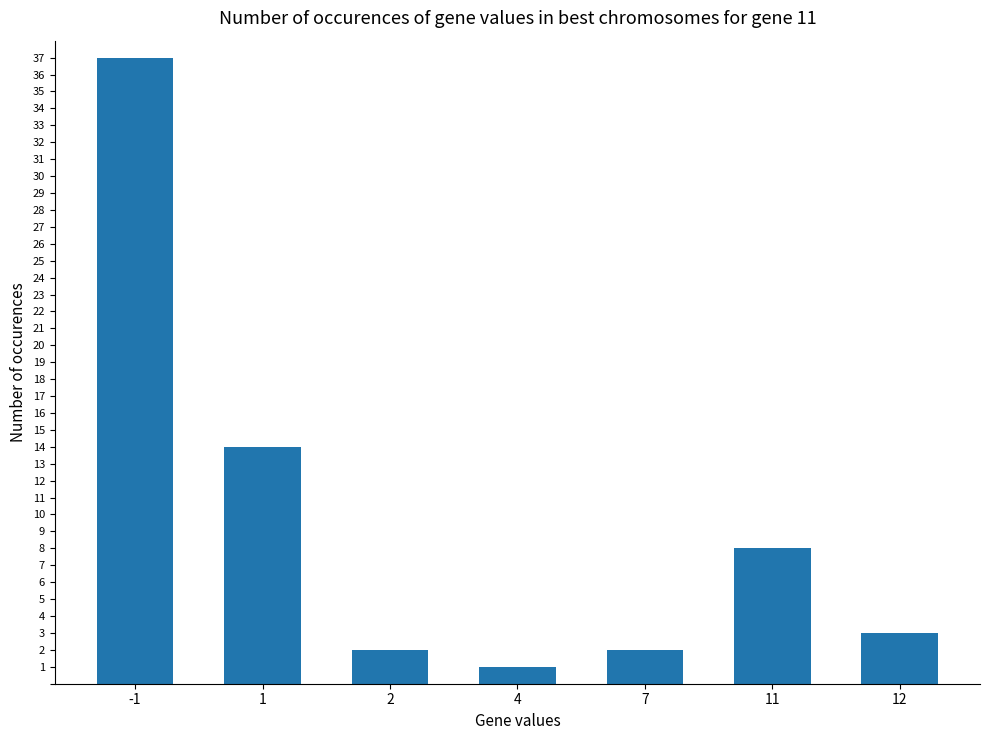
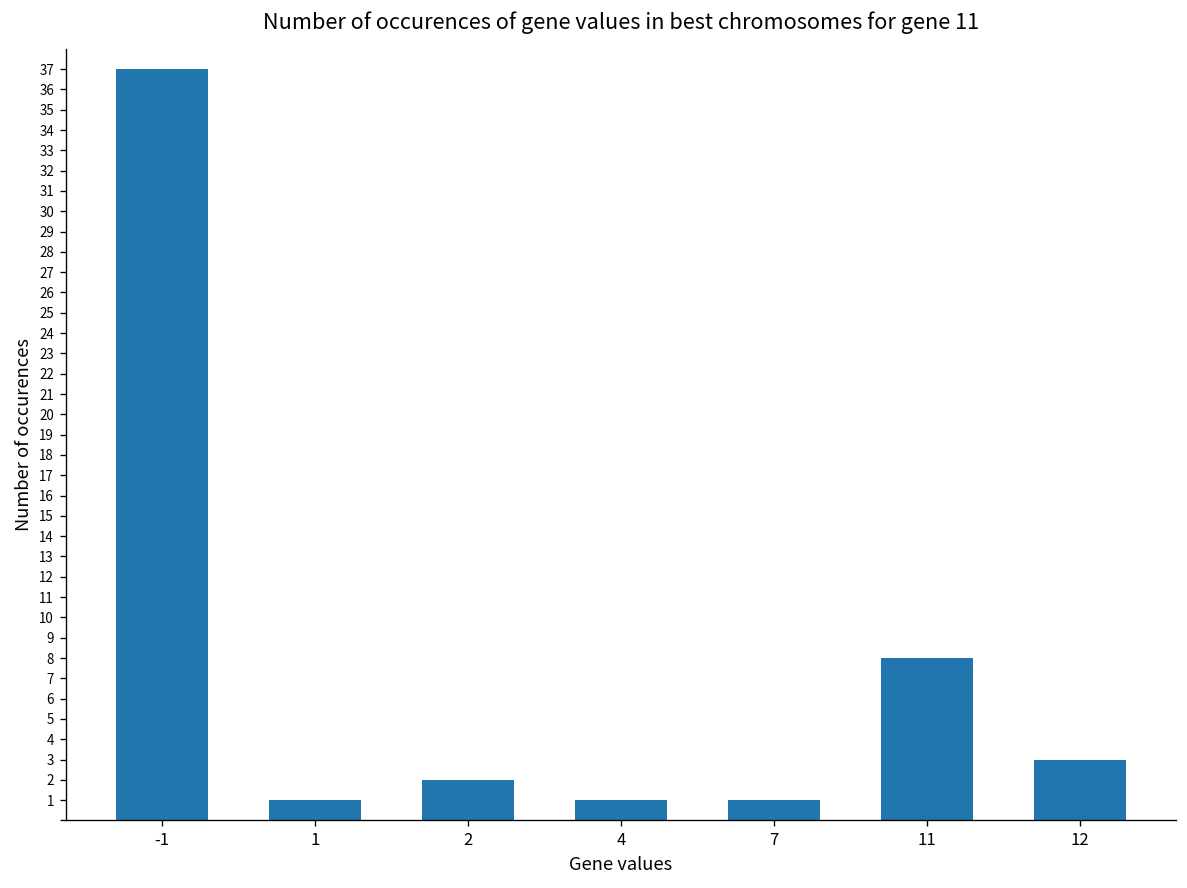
  {
    "-1": 37,
-   "1": 14,
+   "1": 1,
    "2": 2,
    "4": 1,
-   "7": 2,
+   "7": 1,
    "11": 8,
    "12": 3
  }
